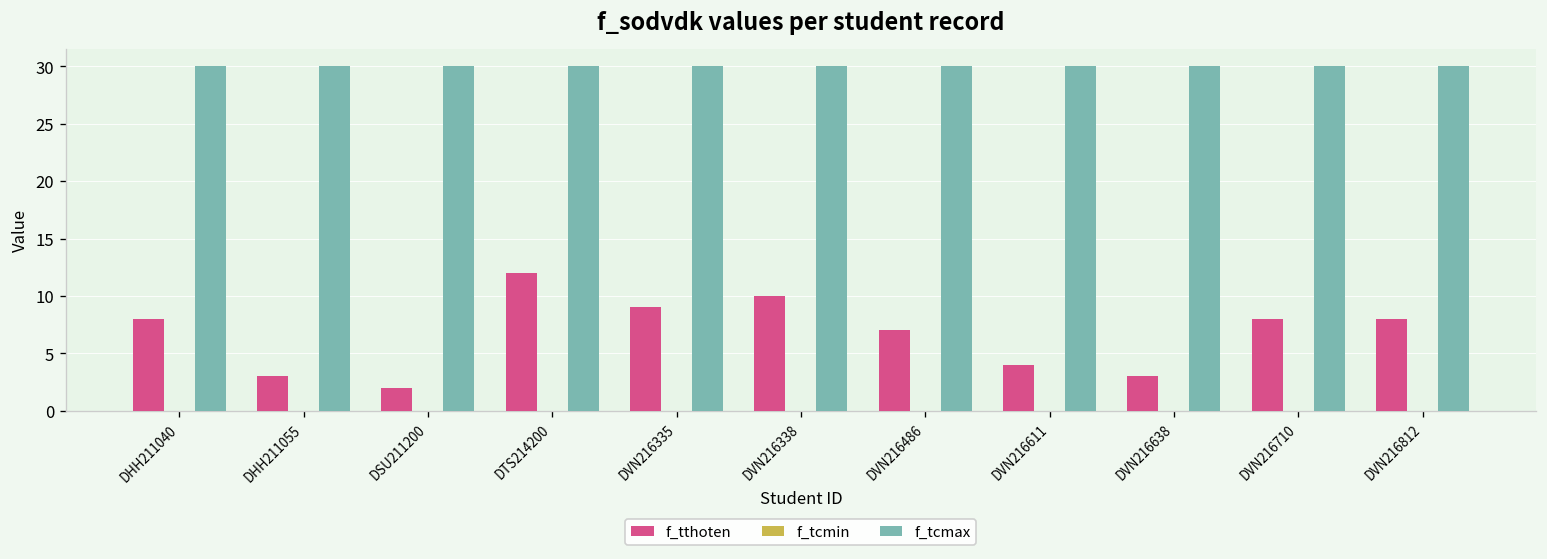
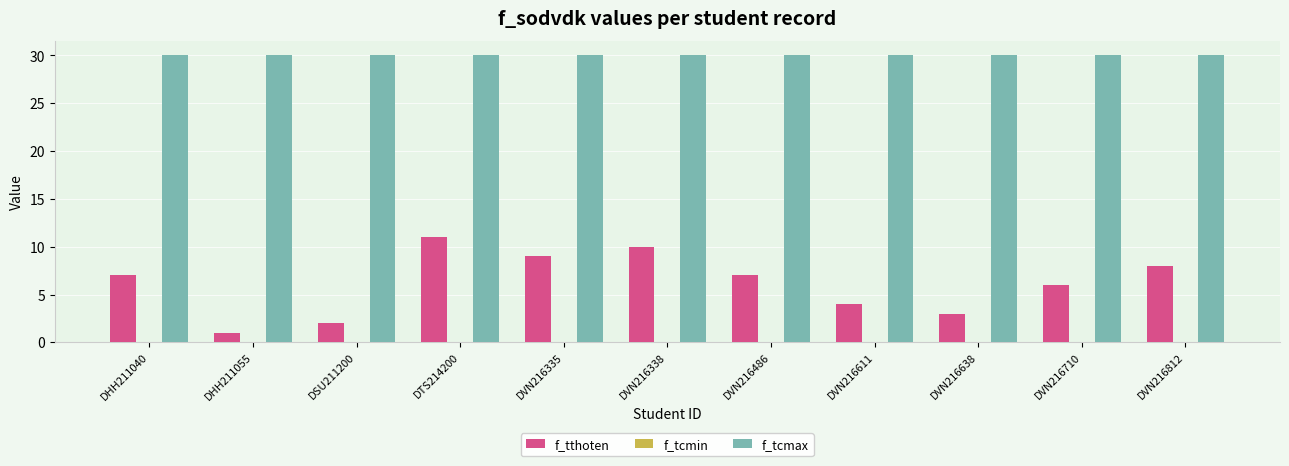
  {
    "f_tthoten": {
-     "DHH211040": 8,
-     "DHH211055": 3,
+     "DHH211040": 7,
+     "DHH211055": 1,
      "DSU211200": 2,
-     "DTS214200": 12,
+     "DTS214200": 11,
      "DVN216335": 9,
      "DVN216338": 10,
      "DVN216486": 7,
      "DVN216611": 4,
      "DVN216638": 3,
-     "DVN216710": 8,
+     "DVN216710": 6,
      "DVN216812": 8
    },
    "f_tcmin": {
      "DHH211040": 0,
      "DHH211055": 0,
      "DSU211200": 0,
      "DTS214200": 0,
      "DVN216335": 0,
      "DVN216338": 0,
      "DVN216486": 0,
      "DVN216611": 0,
      "DVN216638": 0,
      "DVN216710": 0,
      "DVN216812": 0
    },
    "f_tcmax": {
      "DHH211040": 30,
      "DHH211055": 30,
      "DSU211200": 30,
      "DTS214200": 30,
      "DVN216335": 30,
      "DVN216338": 30,
      "DVN216486": 30,
      "DVN216611": 30,
      "DVN216638": 30,
      "DVN216710": 30,
      "DVN216812": 30
    }
  }
